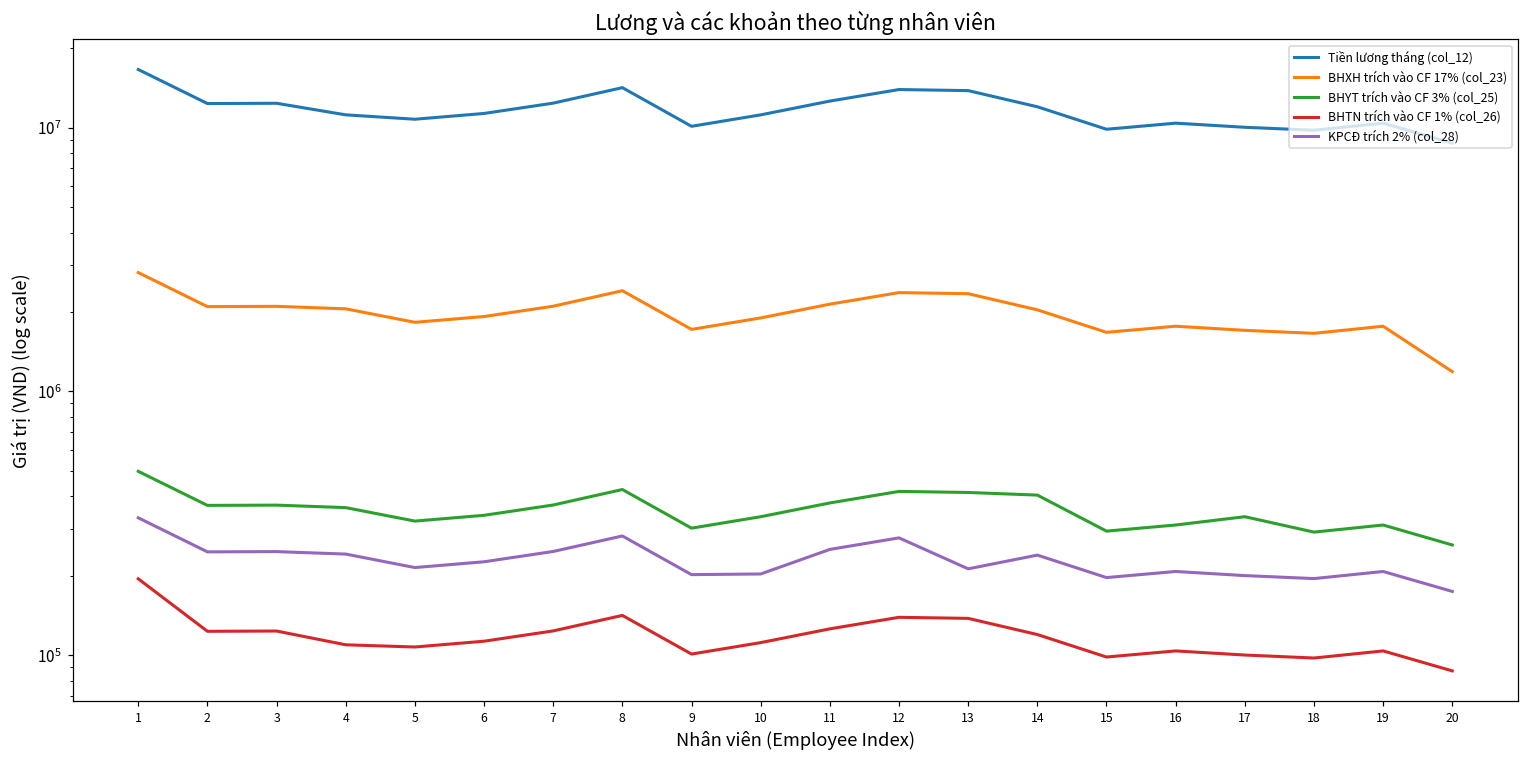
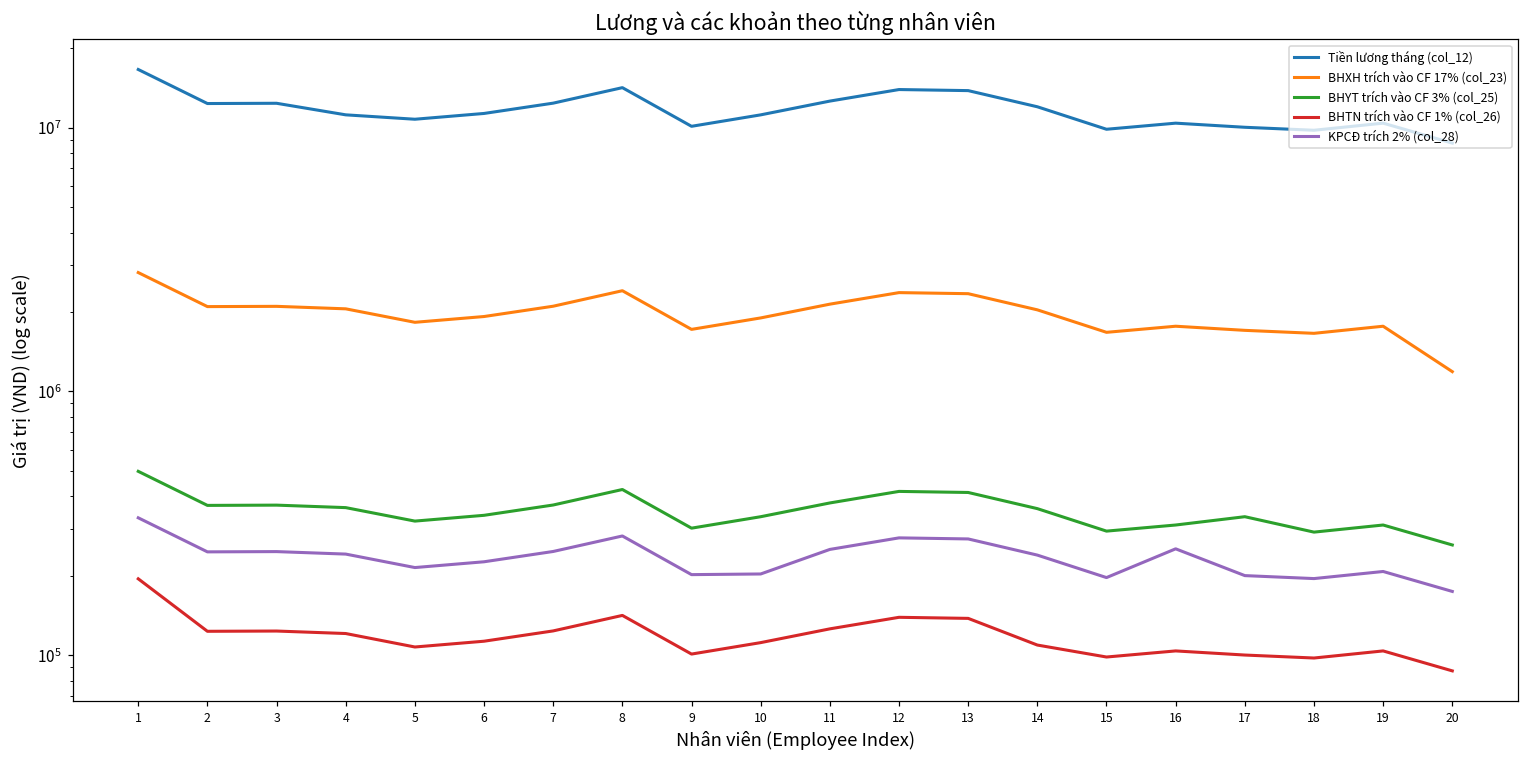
  {
    "Tiền lương tháng (col_12)": {
      "1": 17000000,
      "2": 12000000,
      "3": 12000000,
      "4": 11000000,
      "5": 11000000,
      "6": 11000000,
      "7": 12000000,
      "8": 14000000,
      "9": 10100000,
      "10": 11000000,
      "11": 13000000,
      "12": 14000000,
      "13": 14000000,
      "14": 12000000,
      "15": 9800000,
      "16": 10400000,
      "17": 10000000
    },
    "BHXH trích vào CF 17% (col_23)": {
      "1": 2800000,
      "2": 2100000,
      "3": 2100000,
      "4": 2100000,
      "5": 1800000,
      "6": 1900000,
      "7": 2100000,
      "8": 2400000,
      "9": 1700000,
      "10": 1900000,
      "11": 2100000,
      "12": 2400000,
      "13": 2300000,
      "14": 2000000,
      "15": 1700000,
      "16": 1800000,
      "17": 1700000,
      "18": 1700000,
      "19": 1800000,
      "20": 1200000
    },
    "BHYT trích vào CF 3% (col_25)": {
      "1": 500000,
      "2": 370000,
      "3": 370000,
      "4": 360000,
      "5": 320000,
      "6": 340000,
      "7": 370000,
      "8": 420000,
      "9": 300000,
      "10": 340000,
      "11": 380000,
      "12": 420000,
      "13": 410000,
-     "14": 400000,
+     "14": 360000,
      "15": 300000,
      "16": 310000,
      "17": 340000,
      "18": 290000,
      "19": 310000,
      "20": 260000
    },
    "BHTN trích vào CF 1% (col_26)": {
      "1": 190000,
      "2": 120000,
      "3": 120000,
-     "4": 110000,
+     "4": 120000,
      "5": 110000,
      "6": 110000,
      "7": 120000,
      "8": 140000,
      "9": 101000,
      "10": 110000,
      "11": 130000,
      "12": 140000,
      "13": 140000,
-     "14": 120000,
+     "14": 110000,
      "15": 98000,
      "16": 104000,
      "17": 100000,
      "18": 98000,
      "19": 104000,
      "20": 87000
    },
    "KPCĐ trích 2% (col_28)": {
      "1": 330000,
      "2": 250000,
      "3": 250000,
      "4": 240000,
      "5": 210000,
      "6": 230000,
      "7": 250000,
      "8": 280000,
      "9": 200000,
      "10": 200000,
      "11": 250000,
      "12": 280000,
-     "13": 210000,
+     "13": 280000,
      "14": 240000,
      "15": 200000,
-     "16": 210000,
+     "16": 250000,
      "17": 200000,
      "18": 200000,
      "19": 210000,
      "20": 170000
    }
  }
